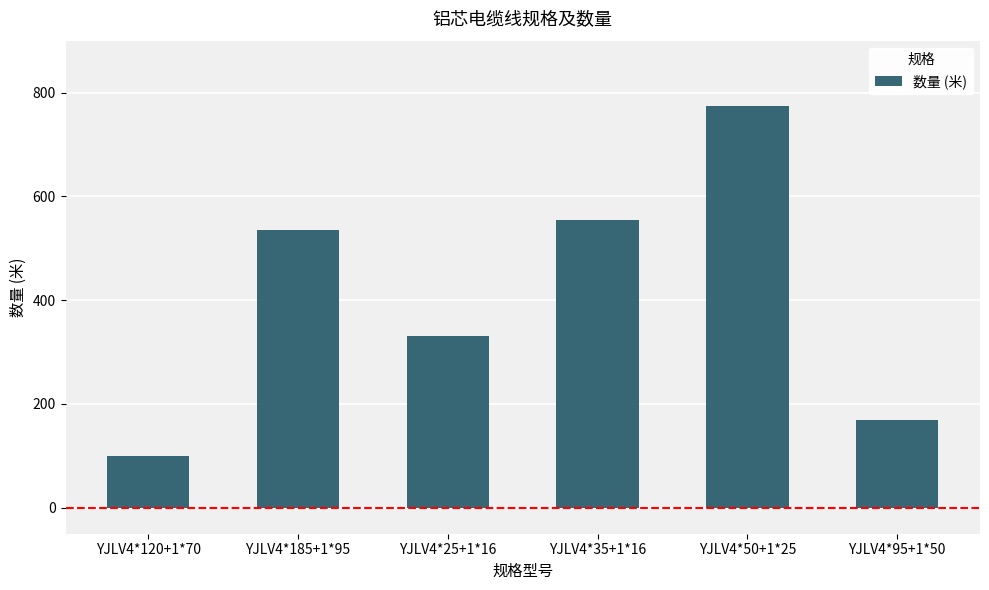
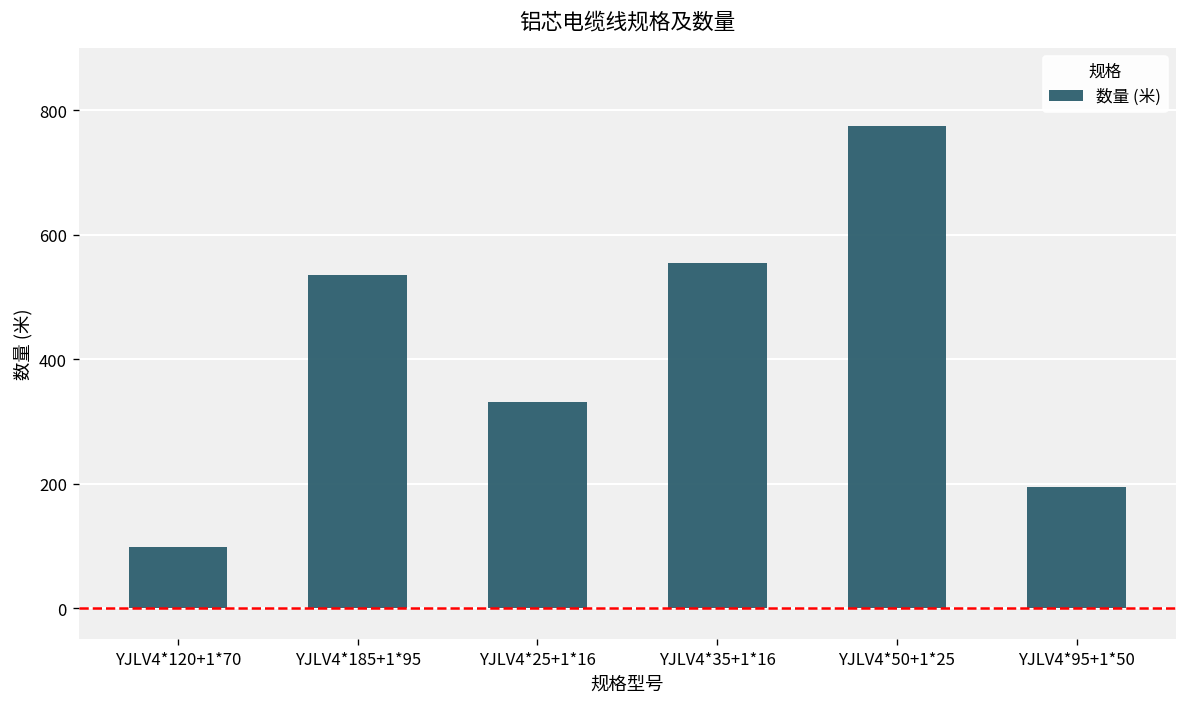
  {
    "YJLV4*120+1*70": 100,
    "YJLV4*185+1*95": 540,
    "YJLV4*25+1*16": 330,
    "YJLV4*35+1*16": 550,
    "YJLV4*50+1*25": 770,
-   "YJLV4*95+1*50": 170
+   "YJLV4*95+1*50": 200
  }
